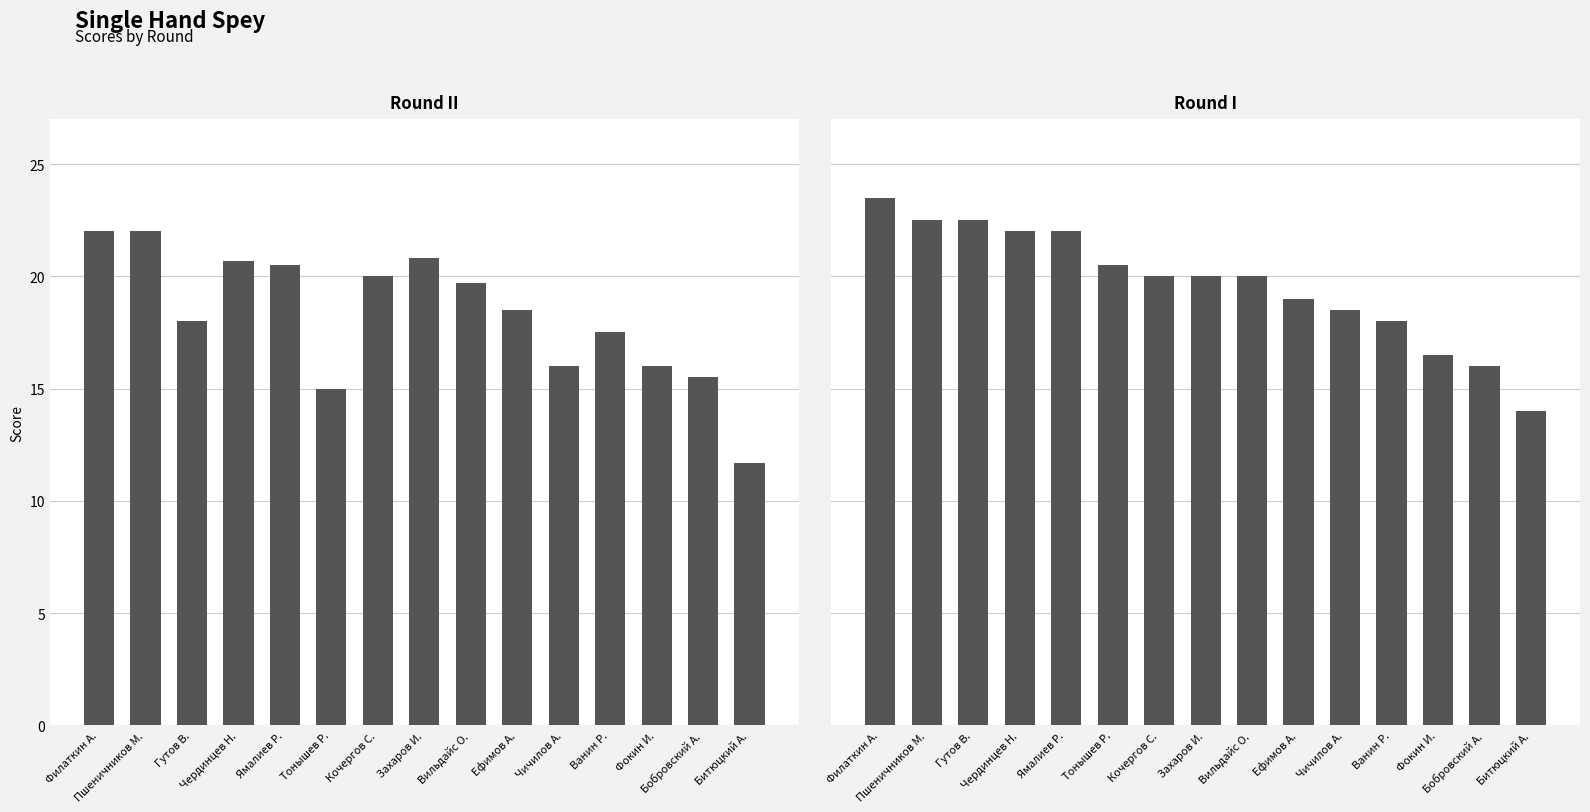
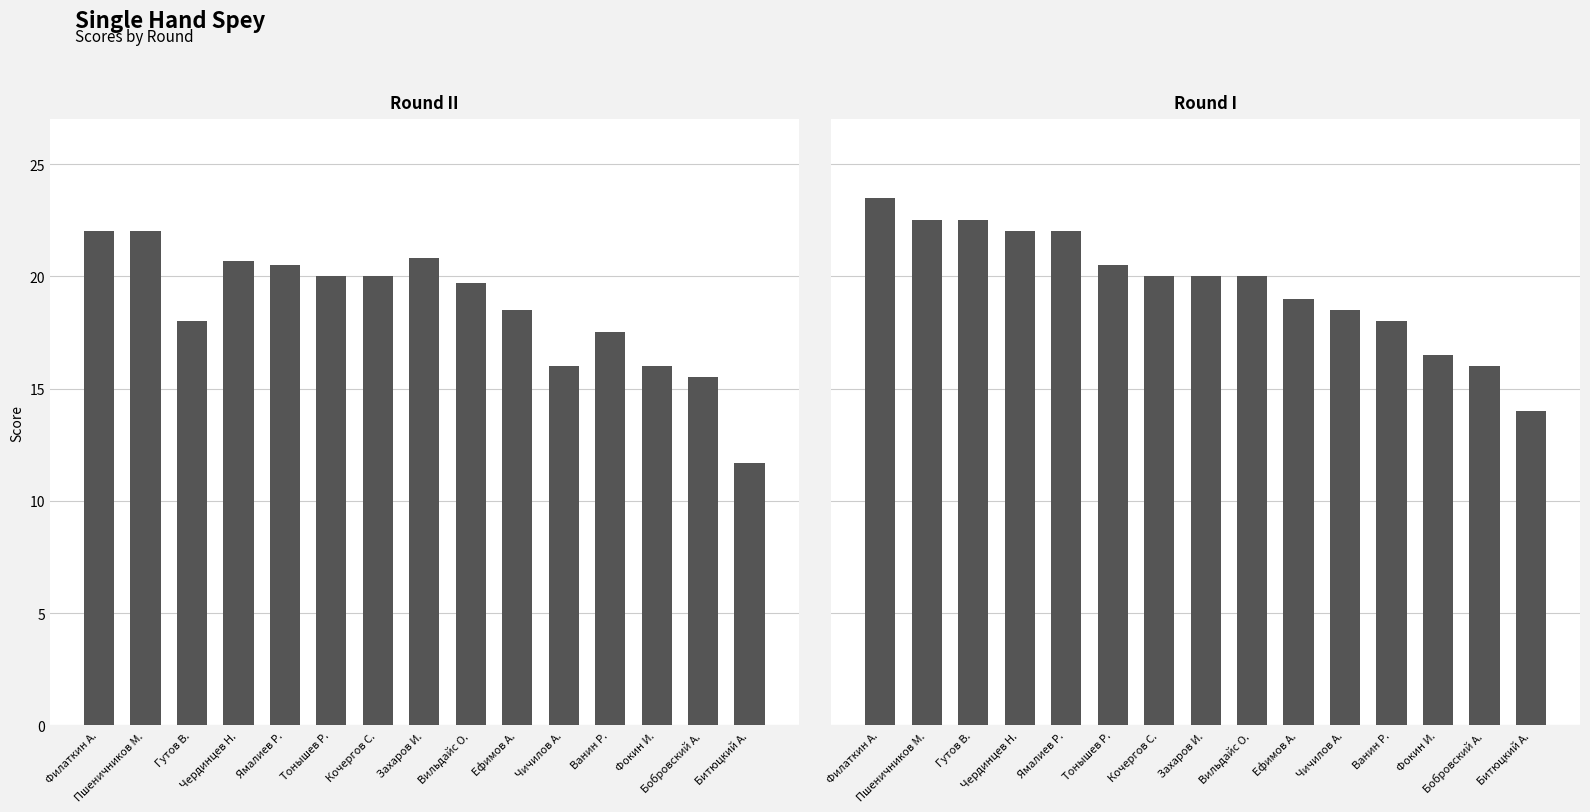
  {
    "Round II": {
      "Филаткин А.": 22,
      "Пшеничников М.": 22,
      "Гутов В.": 18,
      "Чердинцев Н.": 20.7,
      "Ямалиев Р.": 20.5,
-     "Тонышев Р.": 15,
+     "Тонышев Р.": 20,
      "Кочергов С.": 20,
      "Захаров И.": 20.8,
      "Вильдайс О.": 19.7,
      "Ефимов А.": 18.5,
      "Чичилов А.": 16,
      "Ванин Р.": 17.5,
      "Фокин И.": 16,
      "Бобровский А.": 15.5,
      "Битюцкий А.": 11.7
    }
  }
